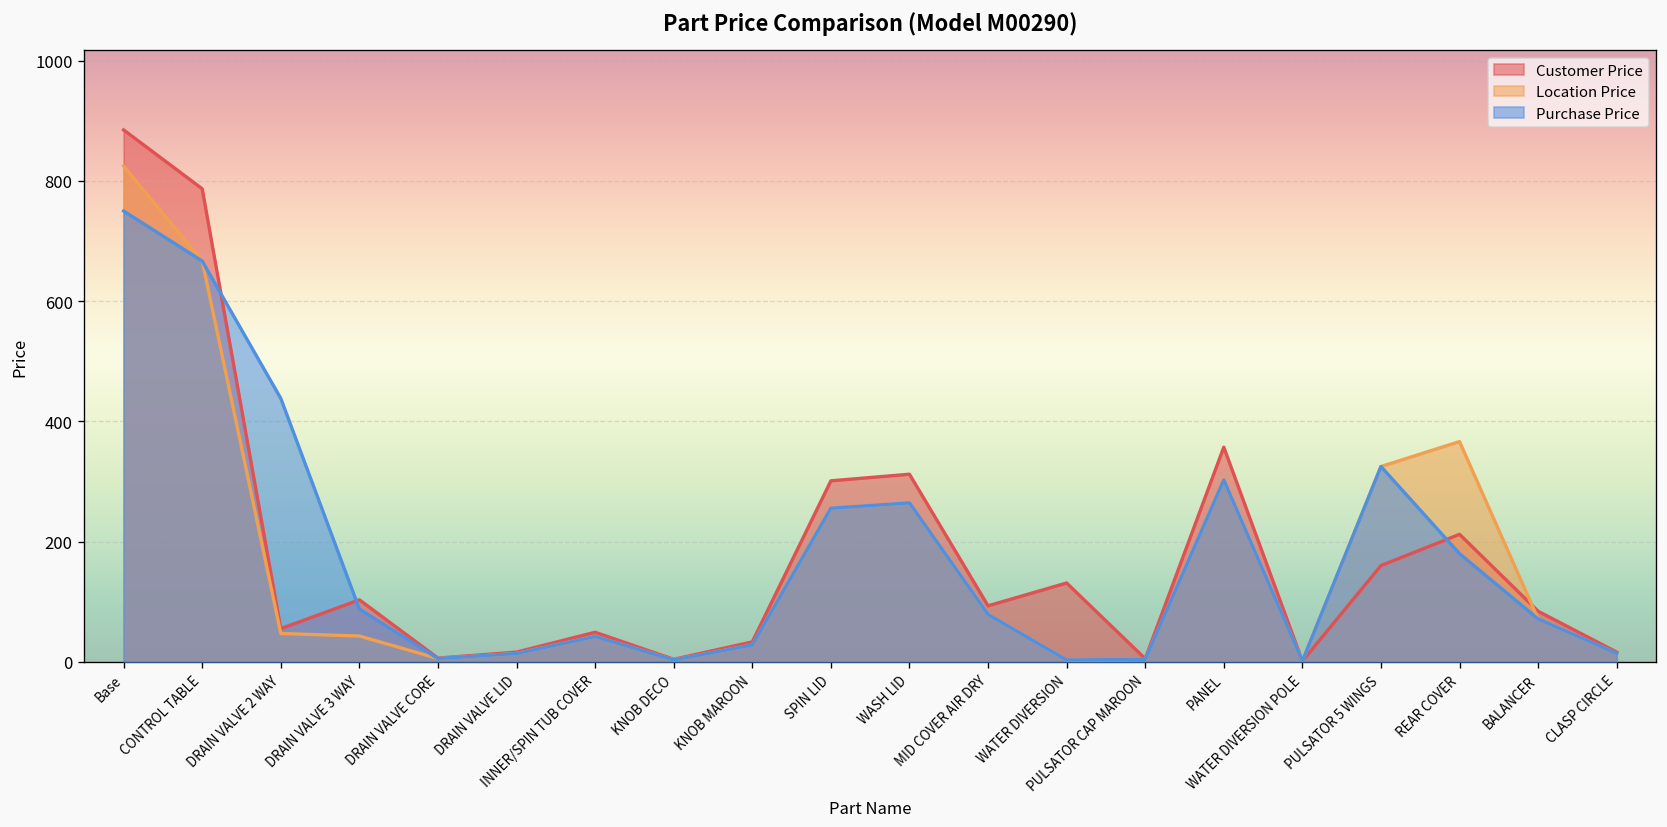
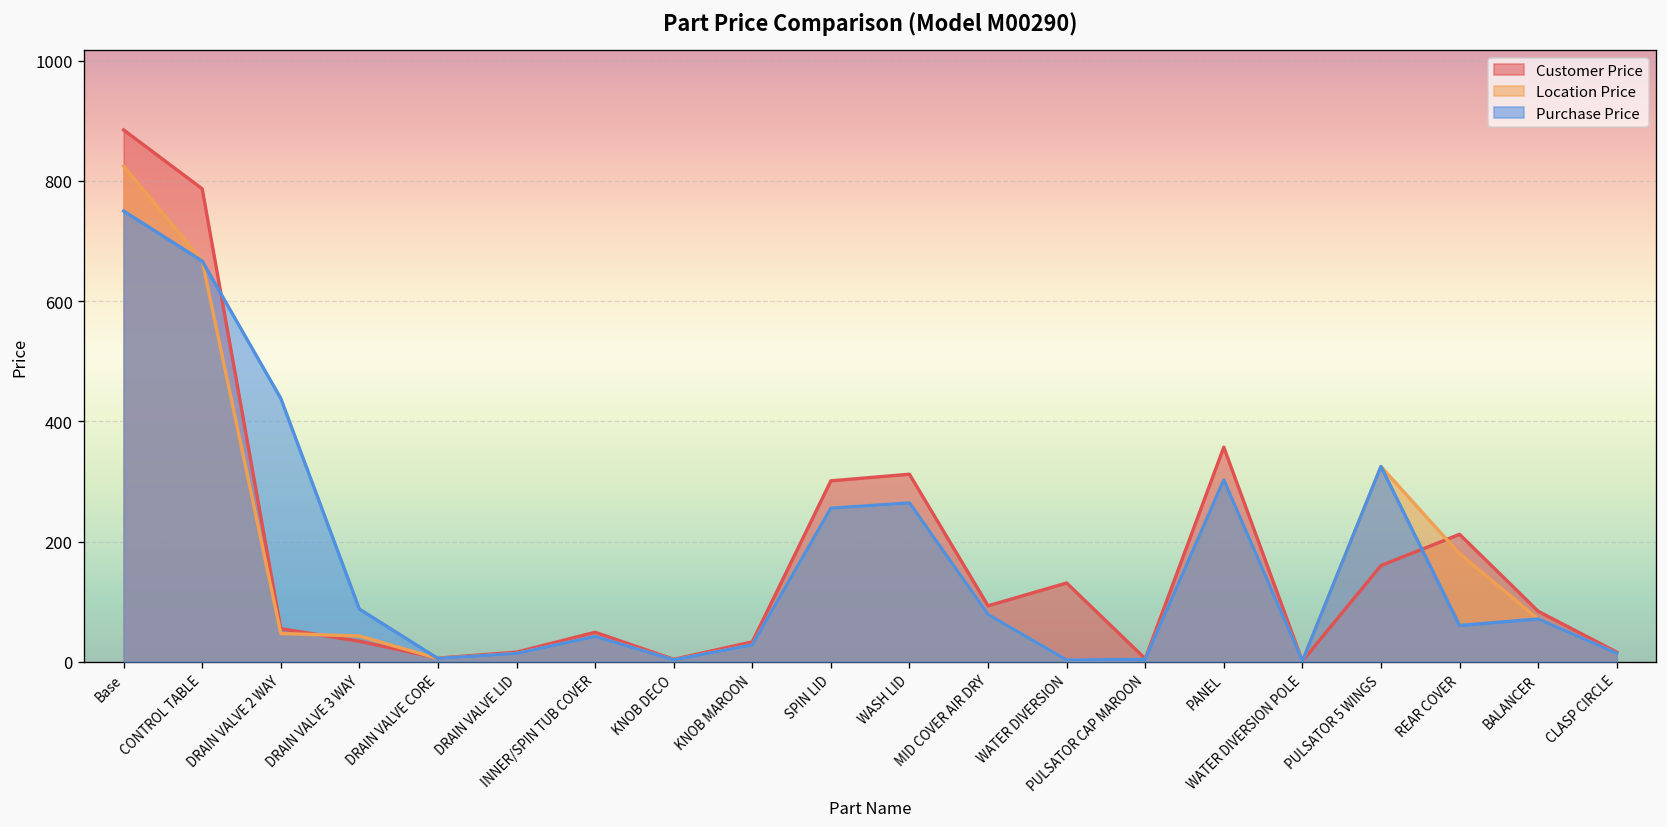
  {
    "Customer Price": {
      "Base": 890,
      "CONTROL TABLE": 790,
      "DRAIN VALVE 2 WAY": 60,
-     "DRAIN VALVE 3 WAY": 100,
+     "DRAIN VALVE 3 WAY": 30,
      "INNER/SPIN TUB COVER": 50,
      "KNOB MAROON": 30,
      "SPIN LID": 300,
      "WASH LID": 310,
      "MID COVER AIR DRY": 90,
      "WATER DIVERSION": 130,
      "PANEL": 360,
      "PULSATOR 5 WINGS": 160,
      "REAR COVER": 210,
      "BALANCER": 80
    },
    "Location Price": {
      "Base": 830,
      "DRAIN VALVE 2 WAY": 50,
      "DRAIN VALVE 3 WAY": 40,
-     "REAR COVER": 370
+     "REAR COVER": 180
    },
    "Purchase Price": {
      "Base": 750,
      "DRAIN VALVE 2 WAY": 440,
      "DRAIN VALVE 3 WAY": 90,
-     "REAR COVER": 180
+     "REAR COVER": 60
    }
  }
